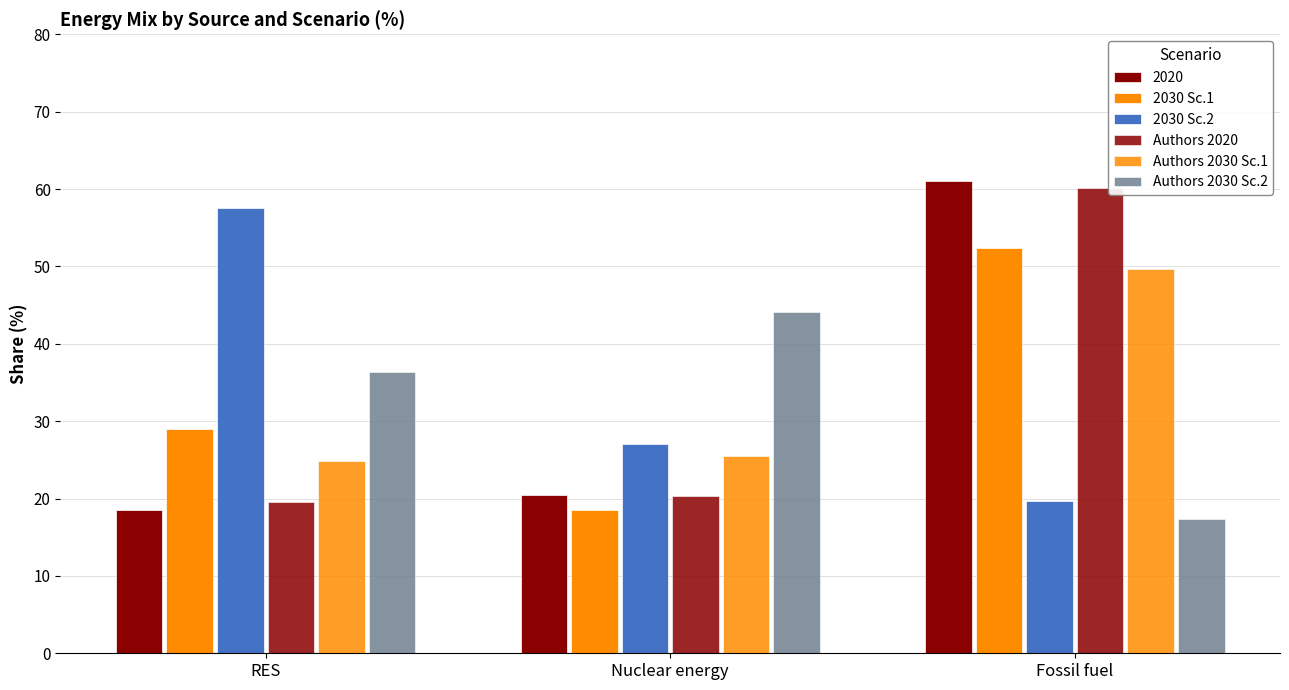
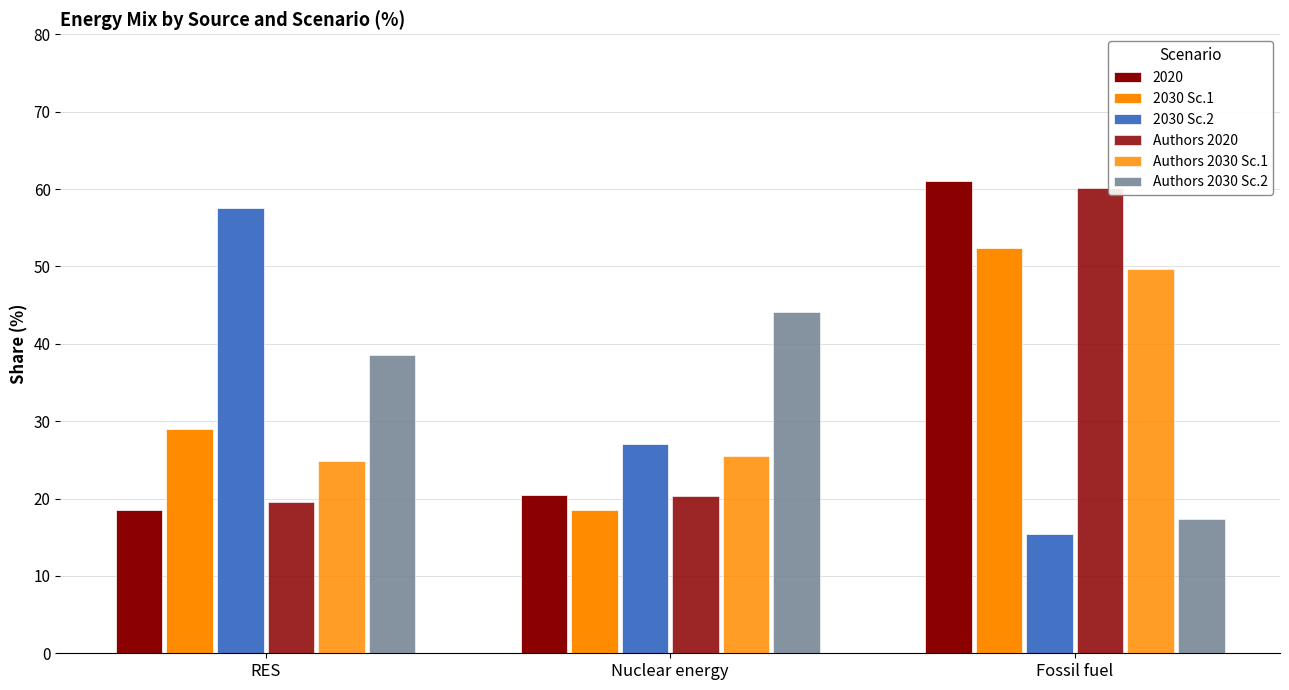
  {
    "2030 Sc.2": {
      "RES": 58,
      "Nuclear energy": 27,
-     "Fossil fuel": 20
+     "Fossil fuel": 15
    },
    "Authors 2030 Sc.2": {
-     "RES": 36,
+     "RES": 39,
      "Nuclear energy": 44,
      "Fossil fuel": 17
    }
  }
